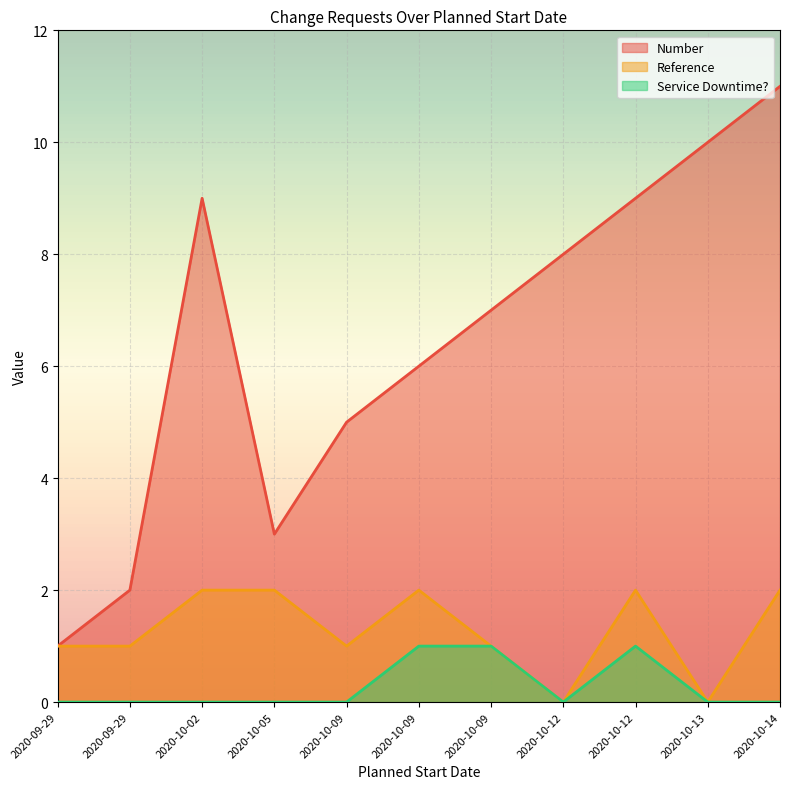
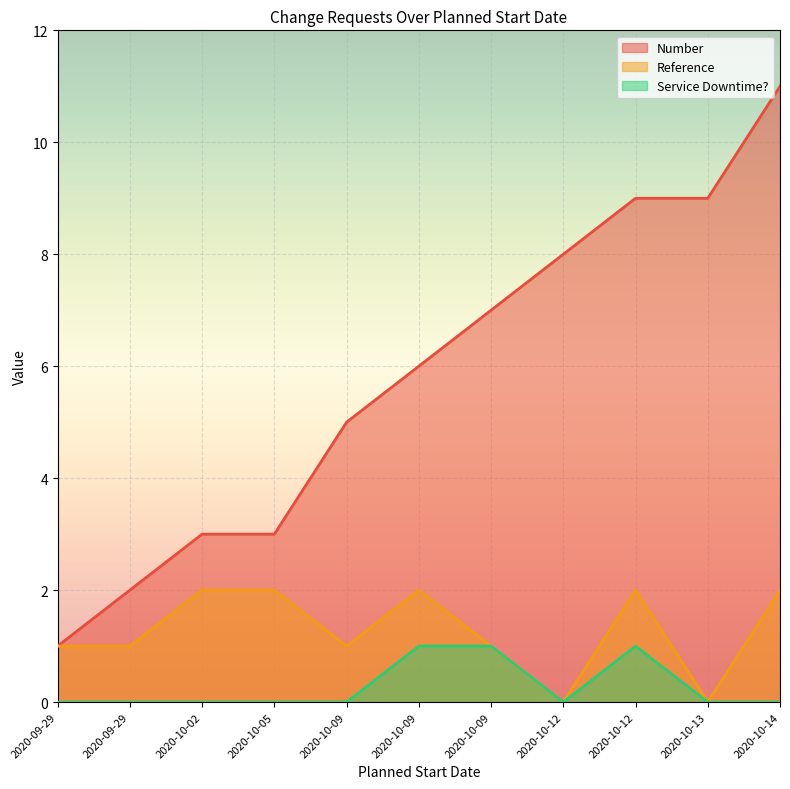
  {
    "Number": {
-     "2020-10-02": 9,
+     "2020-10-02": 3,
      "2020-10-05": 3,
-     "2020-10-13": 10,
+     "2020-10-13": 9,
      "2020-10-14": 11
    },
    "Reference": {
      "2020-10-02": 2,
      "2020-10-05": 2,
      "2020-10-14": 2
    },
    "Service Downtime?": {
      "2020-10-02": 0,
      "2020-10-05": 0,
      "2020-10-14": 0
    }
  }
